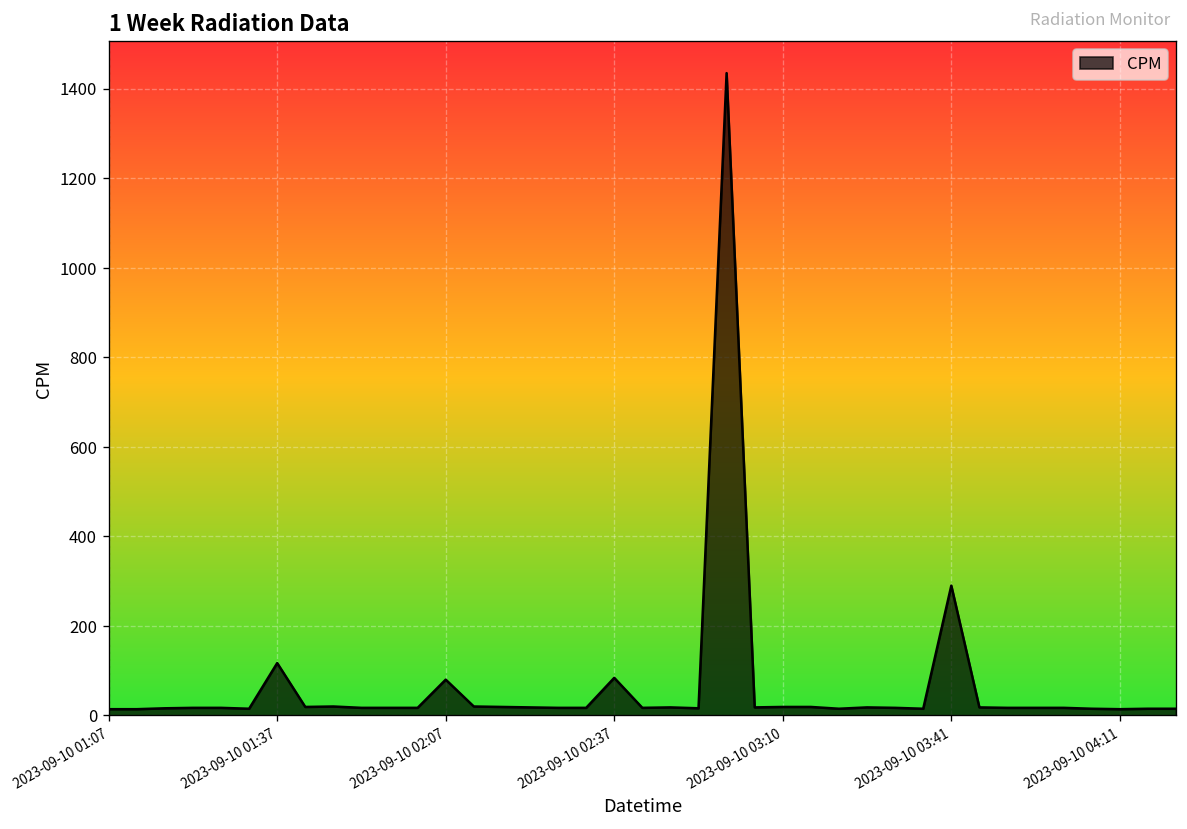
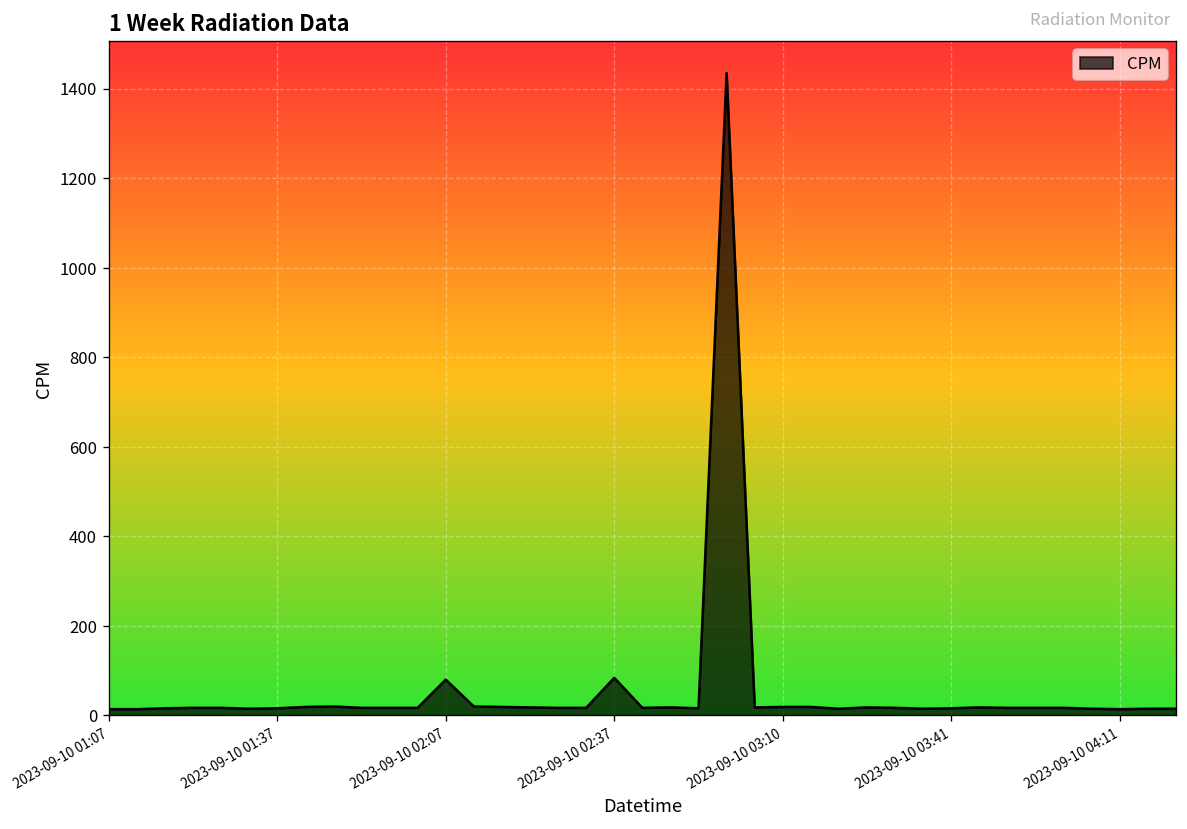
  {
    "2023-09-10 01:07": 10,
-   "2023-09-10 01:37": 120,
+   "2023-09-10 01:37": 20,
    "2023-09-10 02:07": 80,
    "2023-09-10 02:37": 80,
    "2023-09-10 03:10": 20,
-   "2023-09-10 03:41": 290,
+   "2023-09-10 03:41": 20,
    "2023-09-10 04:11": 10
  }
